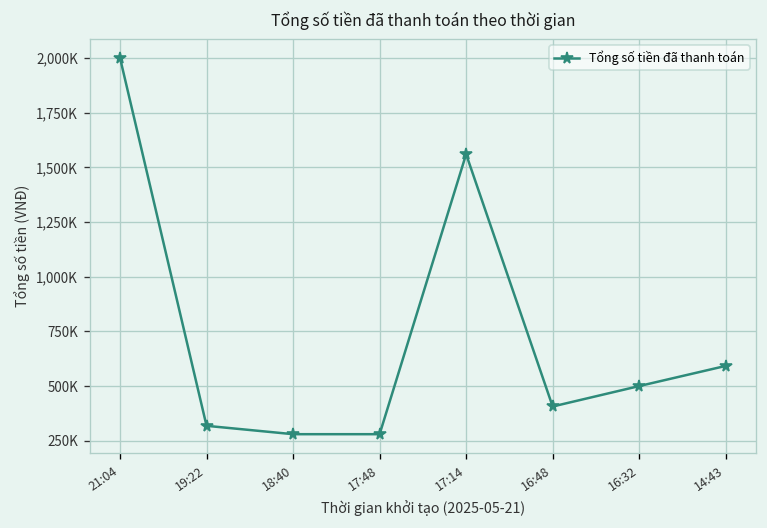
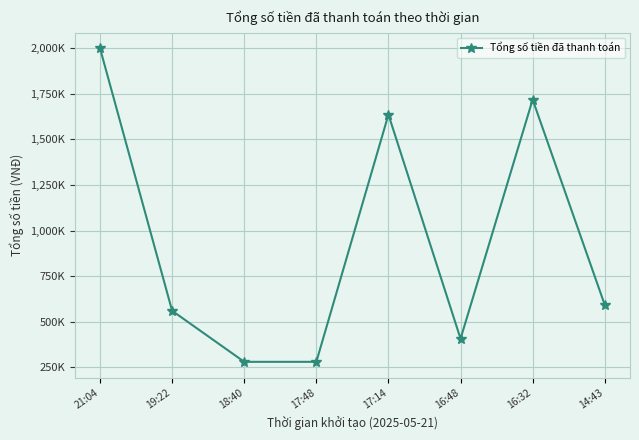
  {
    "21:04": "2,000,000",
-   "19:22": "320,000",
+   "19:22": "560,000",
    "18:40": "280,000",
    "17:48": "280,000",
-   "17:14": "1,560,000",
+   "17:14": "1,640,000",
    "16:48": "410,000",
-   "16:32": "500,000",
+   "16:32": "1,720,000",
    "14:43": "590,000"
  }
